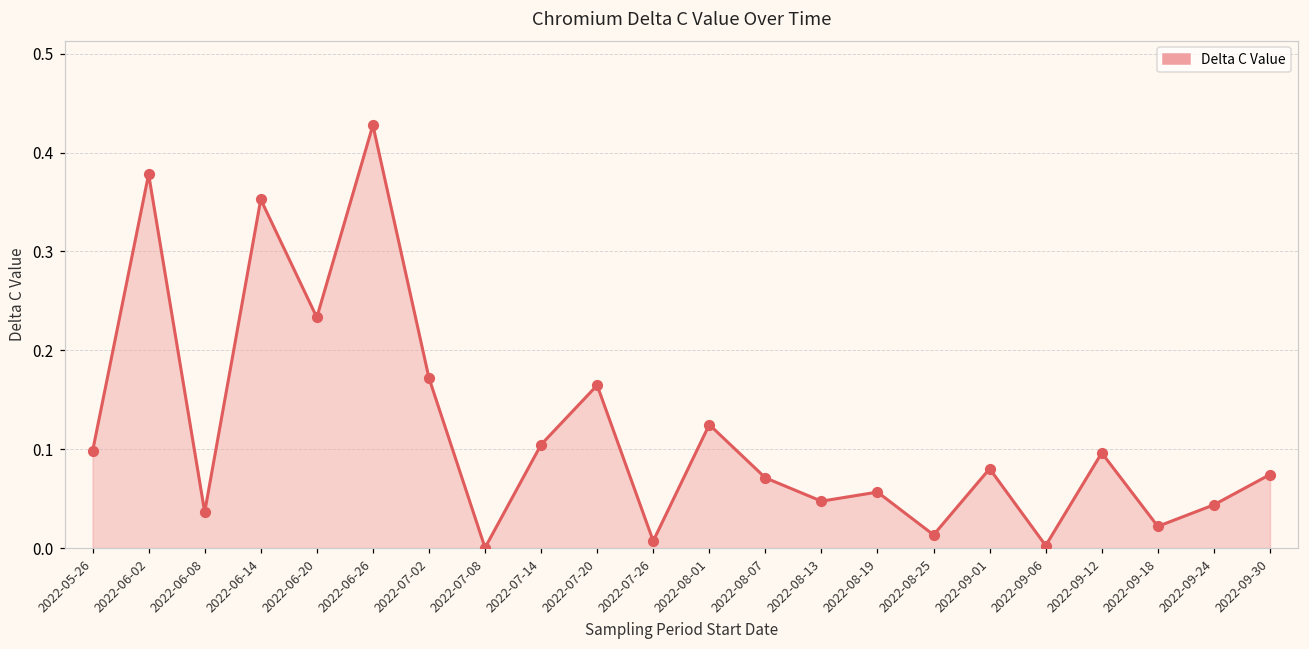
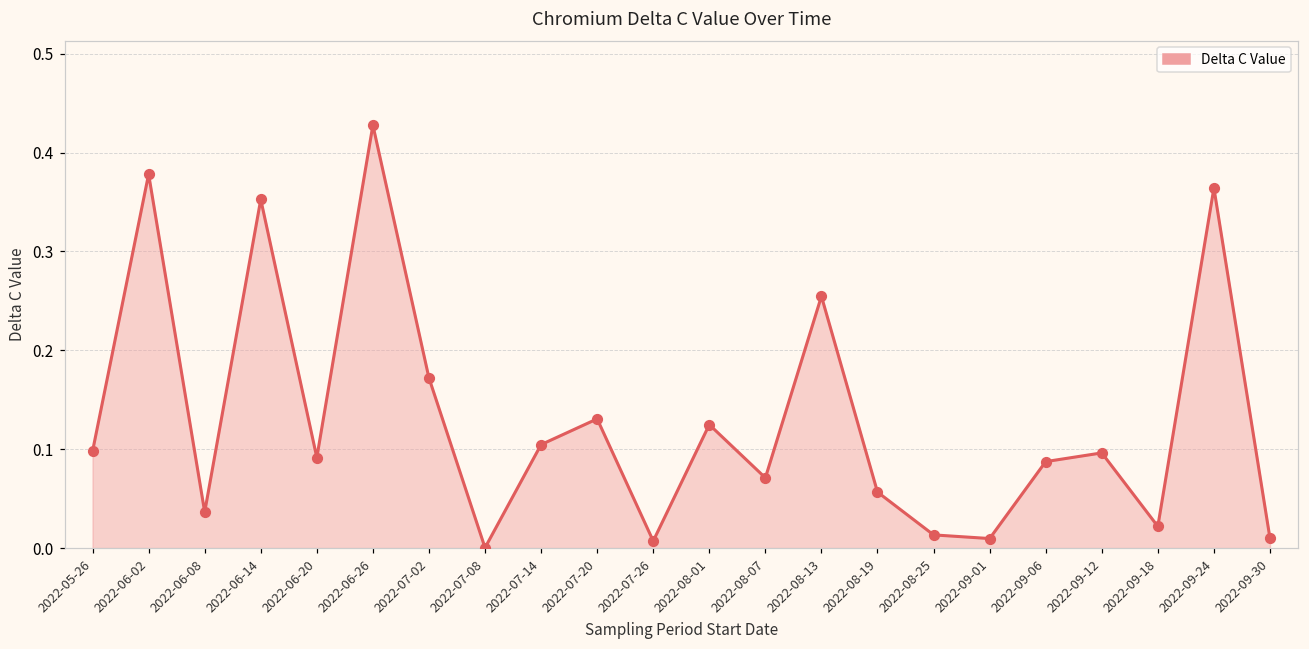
  {
    "2022-05-26": 0.10,
    "2022-06-02": 0.38,
    "2022-06-08": 0.04,
    "2022-06-14": 0.35,
-   "2022-06-20": 0.23,
+   "2022-06-20": 0.09,
    "2022-06-26": 0.43,
    "2022-07-02": 0.17,
    "2022-07-08": 0.00,
    "2022-07-14": 0.10,
-   "2022-07-20": 0.16,
+   "2022-07-20": 0.13,
    "2022-07-26": 0.01,
    "2022-08-01": 0.12,
    "2022-08-07": 0.07,
-   "2022-08-13": 0.05,
+   "2022-08-13": 0.25,
    "2022-08-19": 0.06,
    "2022-08-25": 0.01,
-   "2022-09-01": 0.08,
-   "2022-09-06": 0.00,
+   "2022-09-01": 0.01,
+   "2022-09-06": 0.09,
    "2022-09-12": 0.10,
    "2022-09-18": 0.02,
-   "2022-09-24": 0.04,
-   "2022-09-30": 0.07
+   "2022-09-24": 0.36,
+   "2022-09-30": 0.01
  }
